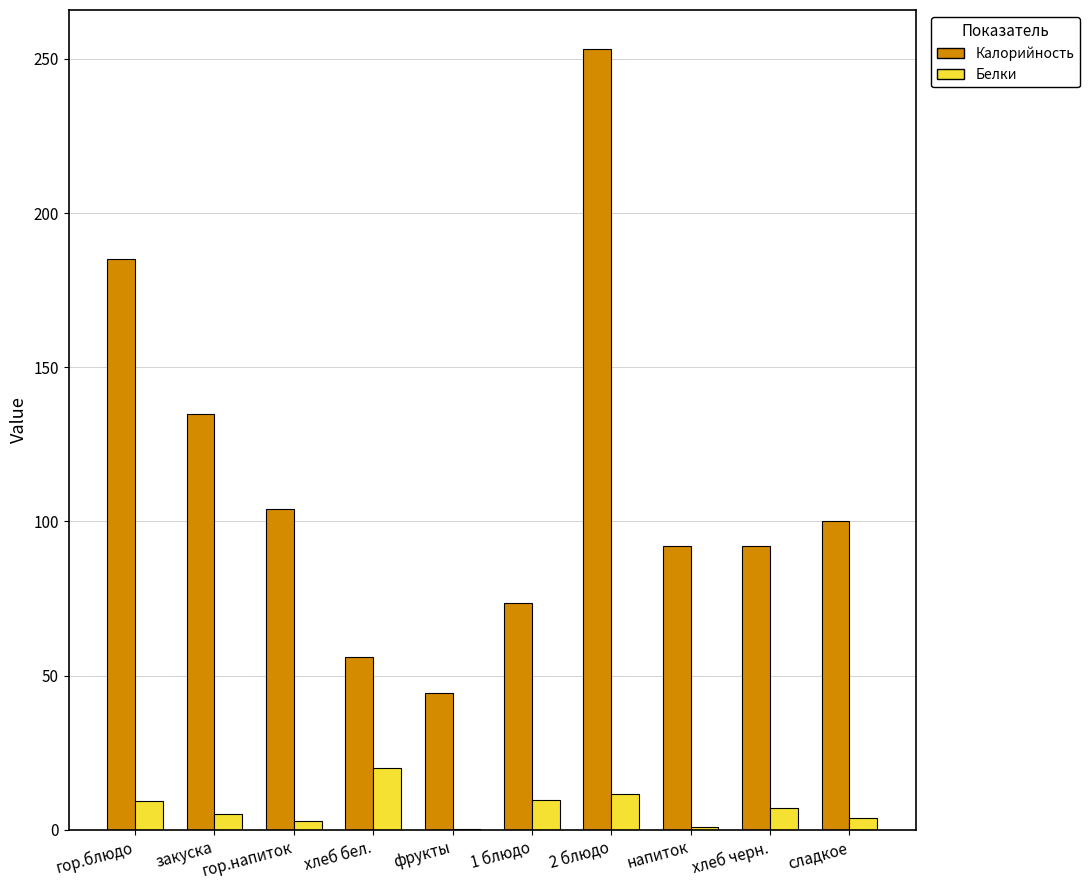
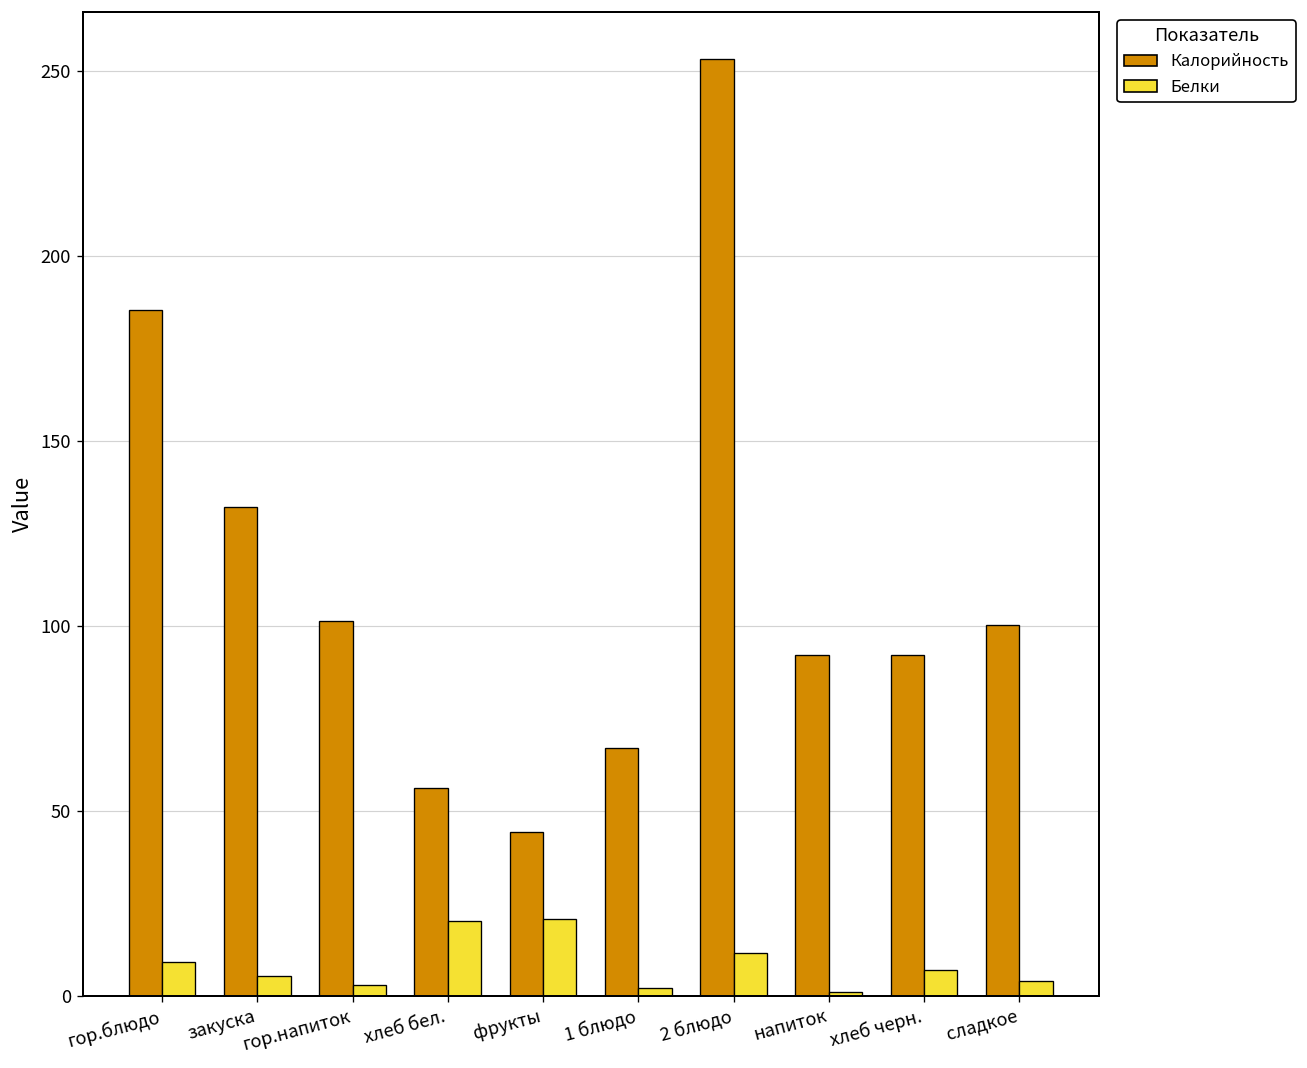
  {
    "Калорийность": {
      "гор.блюдо": 185,
-     "закуска": 135,
-     "гор.напиток": 104,
+     "закуска": 132,
+     "гор.напиток": 101,
      "хлеб бел.": 56,
      "фрукты": 44,
-     "1 блюдо": 74,
+     "1 блюдо": 67,
      "2 блюдо": 253,
      "напиток": 92,
      "хлеб черн.": 92,
      "сладкое": 100
    },
    "Белки": {
      "гор.блюдо": 9,
      "закуска": 5,
      "гор.напиток": 3,
      "хлеб бел.": 20,
-     "фрукты": 0,
-     "1 блюдо": 10,
+     "фрукты": 21,
+     "1 блюдо": 2,
      "2 блюдо": 12,
      "напиток": 1,
      "хлеб черн.": 7,
      "сладкое": 4
    }
  }
